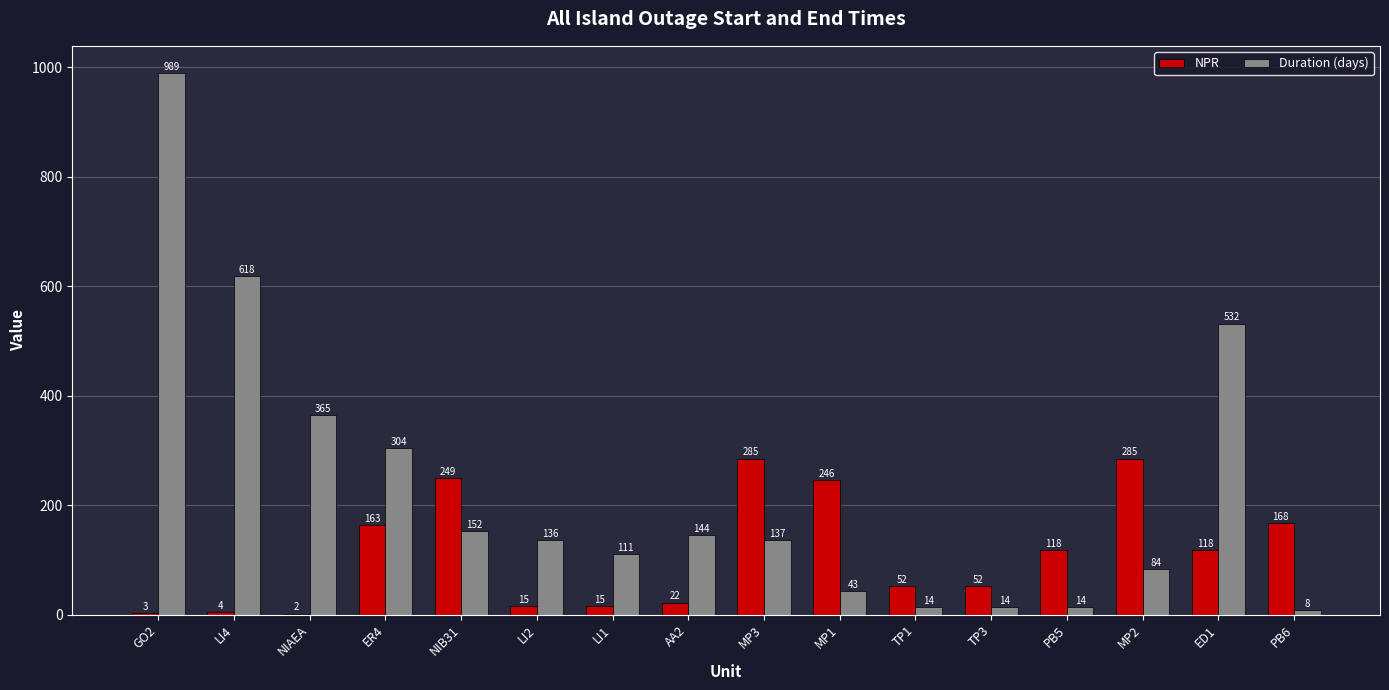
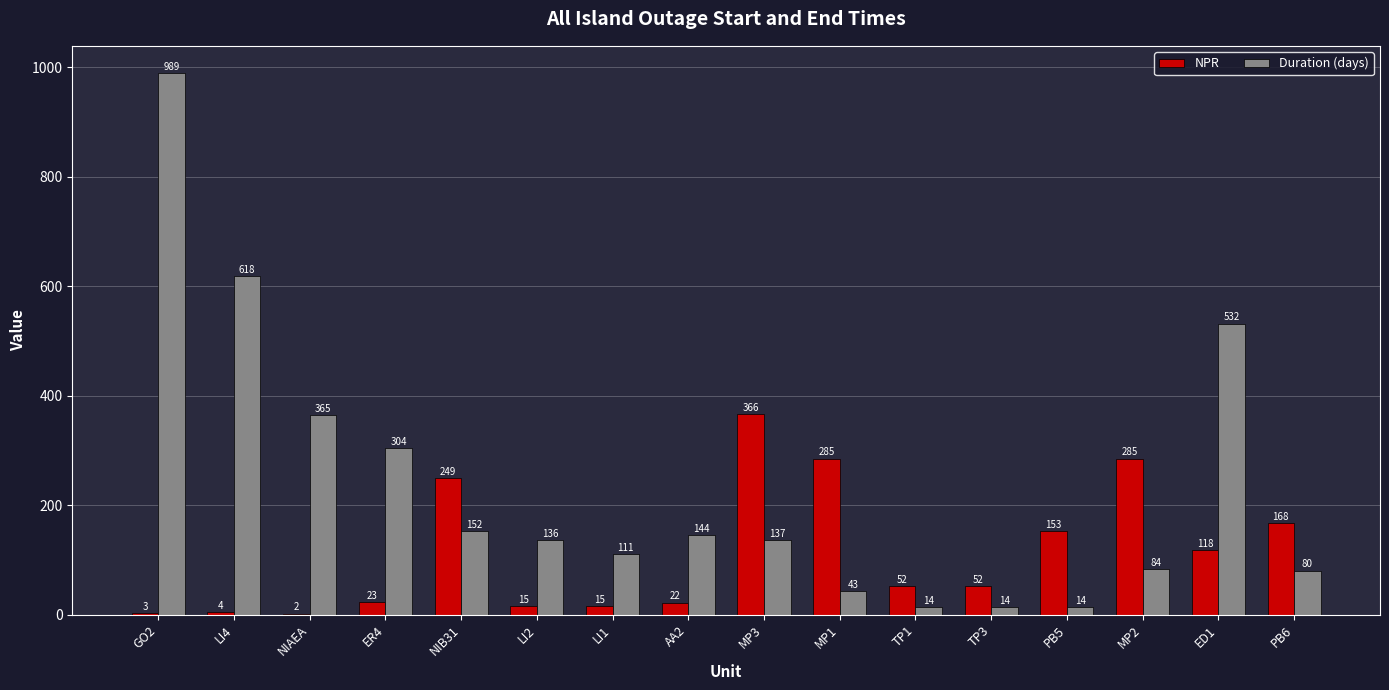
  {
    "NPR": {
      "GO2": 3,
      "LI4": 4,
      "NIAEA": 2,
-     "ER4": 163,
+     "ER4": 23,
      "NIB31": 249,
      "LI2": 15,
      "LI1": 15,
      "AA2": 22,
-     "MP3": 285,
-     "MP1": 246,
+     "MP3": 366,
+     "MP1": 285,
      "TP1": 52,
      "TP3": 52,
-     "PB5": 118,
+     "PB5": 153,
      "MP2": 285,
      "ED1": 118,
      "PB6": 168
    },
    "Duration (days)": {
      "GO2": 989,
      "LI4": 618,
      "NIAEA": 365,
      "ER4": 304,
      "NIB31": 152,
      "LI2": 136,
      "LI1": 111,
      "AA2": 144,
      "MP3": 137,
      "MP1": 43,
      "TP1": 14,
      "TP3": 14,
      "PB5": 14,
      "MP2": 84,
      "ED1": 532,
-     "PB6": 8
+     "PB6": 80
    }
  }
